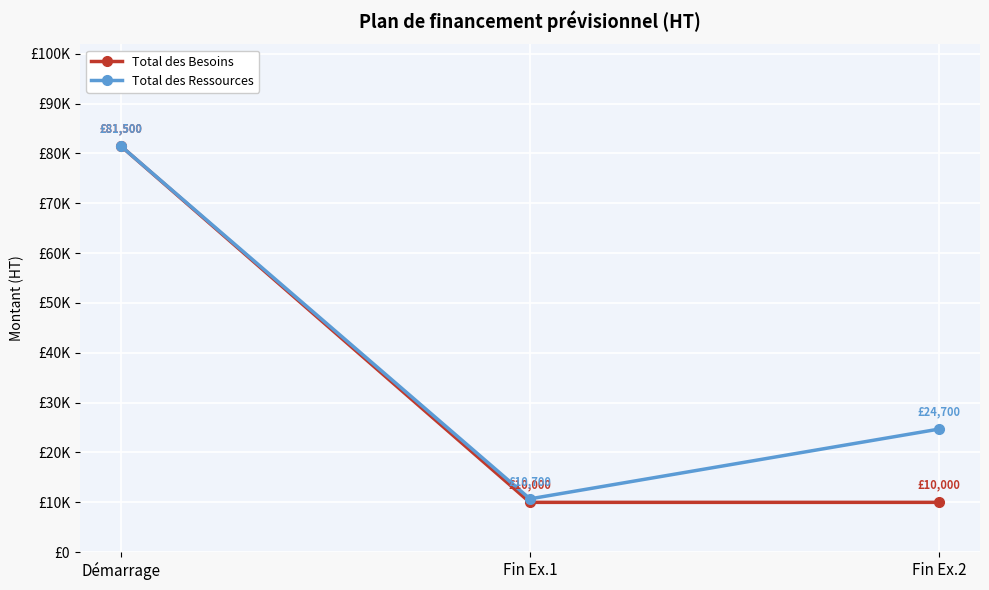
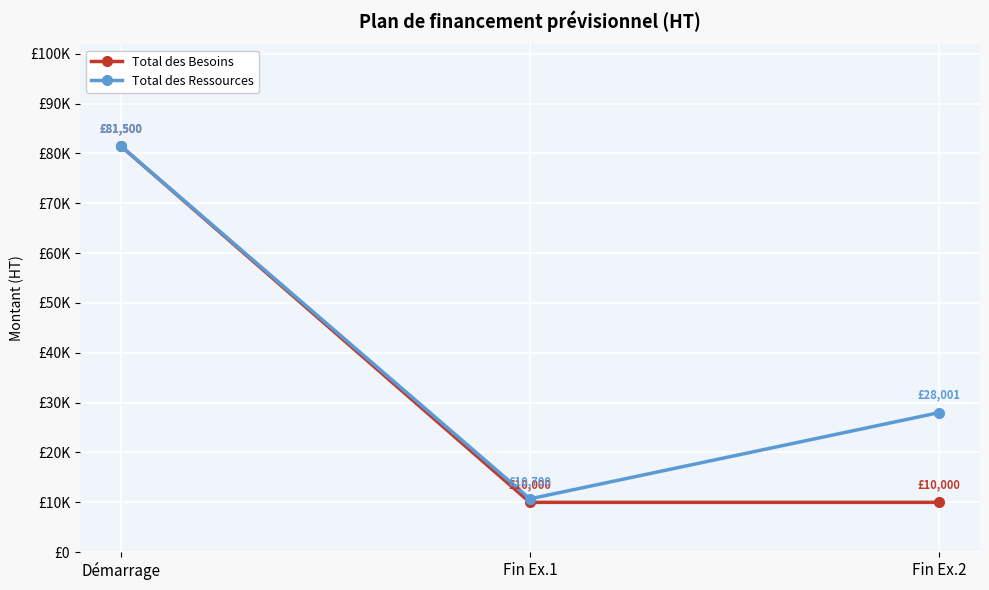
  {
    "Total des Besoins": {
      "Fin Ex.2": "£10,000"
    },
    "Total des Ressources": {
-     "Fin Ex.2": "£24,700"
+     "Fin Ex.2": "£28,001"
    }
  }
